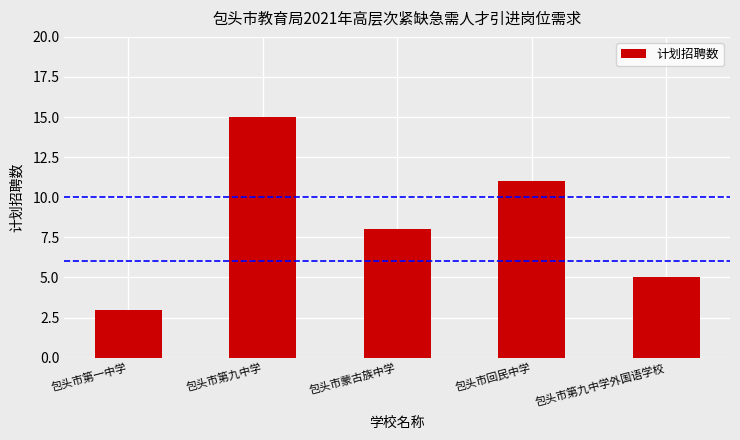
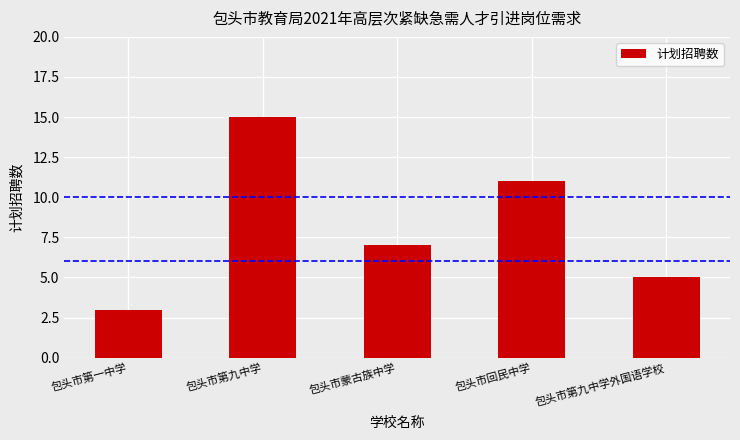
  {
    "包头市第一中学": 3,
    "包头市第九中学": 15,
-   "包头市蒙古族中学": 8,
+   "包头市蒙古族中学": 7,
    "包头市回民中学": 11,
    "包头市第九中学外国语学校": 5
  }
